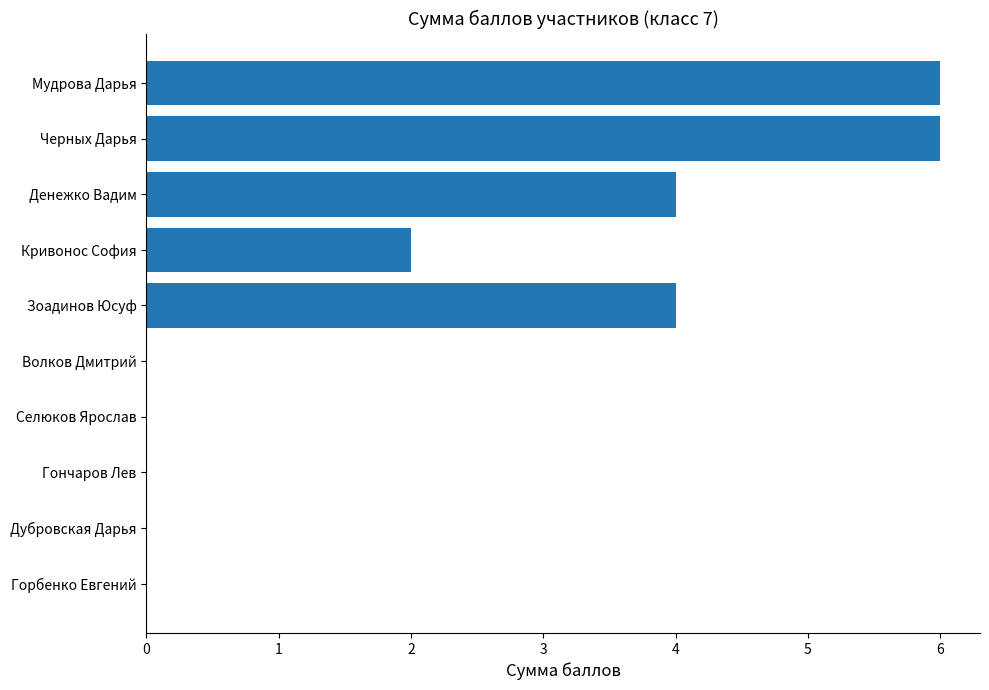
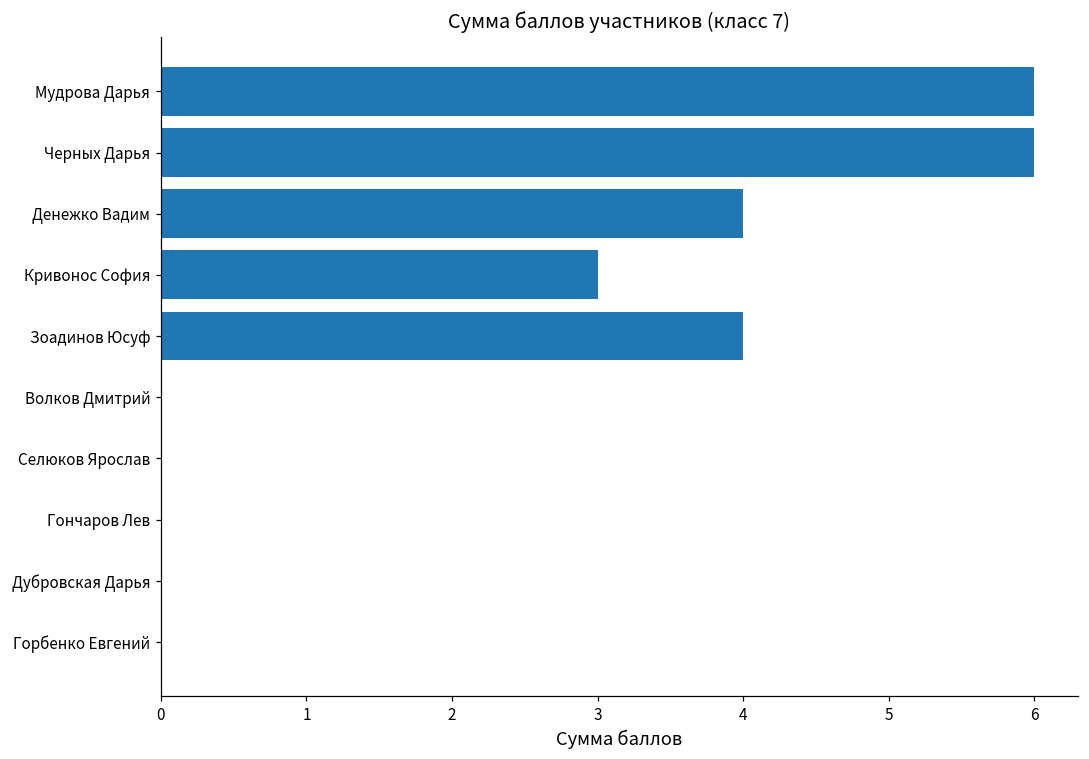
  {
    "Мудрова Дарья": 6,
    "Черных Дарья": 6,
    "Денежко Вадим": 4,
-   "Кривонос София": 2,
+   "Кривонос София": 3,
    "Зоадинов Юсуф": 4,
    "Волков Дмитрий": 0,
    "Селюков Ярослав": 0,
    "Гончаров Лев": 0,
    "Дубровская Дарья": 0,
    "Горбенко Евгений": 0
  }
